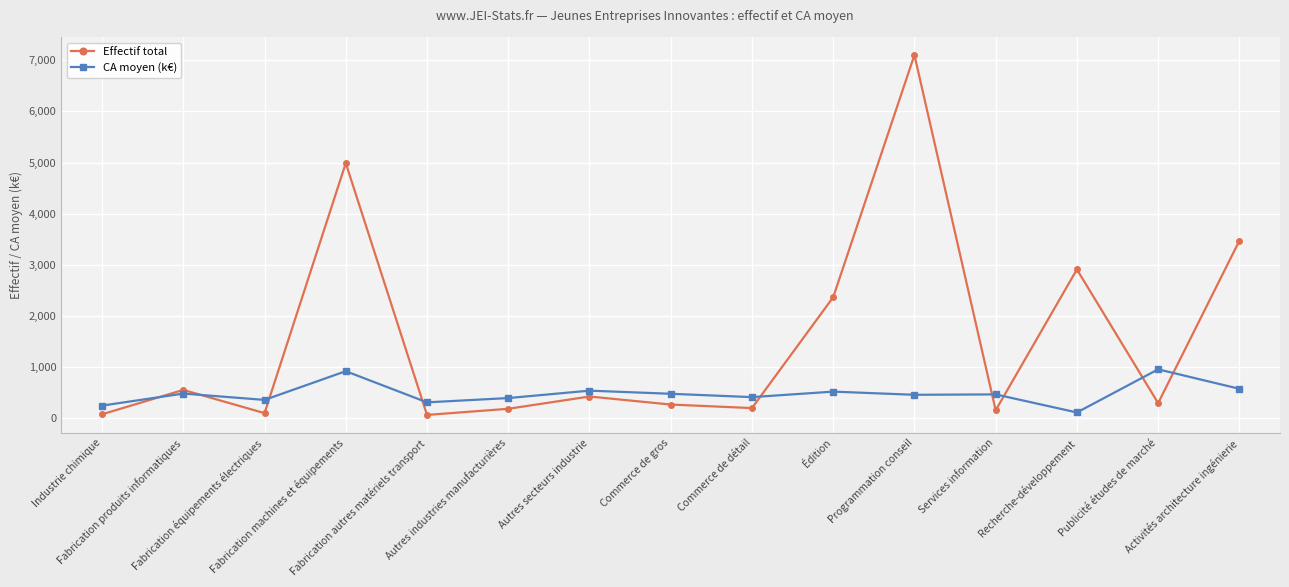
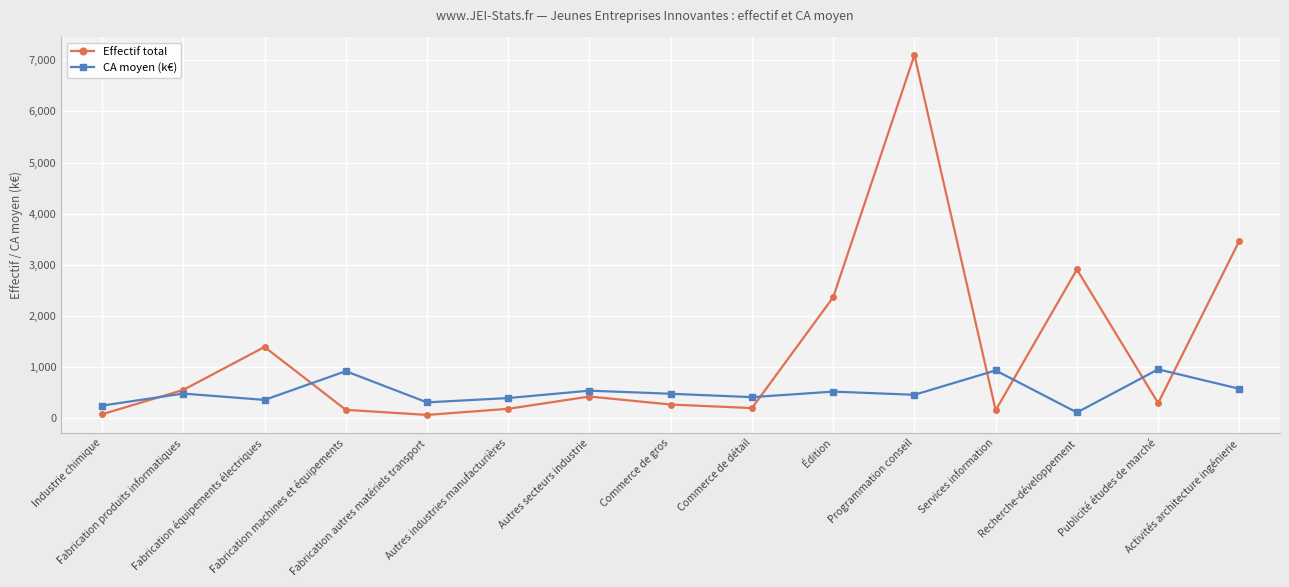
  {
    "Effectif total": {
      "Industrie chimique": "100",
      "Fabrication produits informatiques": "600",
-     "Fabrication équipements électriques": "100",
-     "Fabrication machines et équipements": "5,000",
+     "Fabrication équipements électriques": "1,400",
+     "Fabrication machines et équipements": "200",
      "Fabrication autres matériels transport": "100",
      "Autres industries manufacturières": "200",
      "Autres secteurs industrie": "400",
      "Commerce de gros": "300",
      "Commerce de détail": "200",
      "Édition": "2,400",
      "Programmation conseil": "7,100",
      "Services information": "200",
      "Recherche-développement": "2,900",
      "Publicité études de marché": "300",
      "Activités architecture ingénierie": "3,500"
    },
    "CA moyen (k€)": {
      "Industrie chimique": "200",
      "Fabrication produits informatiques": "500",
      "Fabrication équipements électriques": "400",
      "Fabrication machines et équipements": "900",
      "Fabrication autres matériels transport": "300",
      "Autres industries manufacturières": "400",
      "Autres secteurs industrie": "500",
      "Commerce de gros": "500",
      "Commerce de détail": "400",
      "Édition": "500",
      "Programmation conseil": "500",
-     "Services information": "500",
+     "Services information": "900",
      "Recherche-développement": "100",
      "Publicité études de marché": "1,000",
      "Activités architecture ingénierie": "600"
    }
  }
